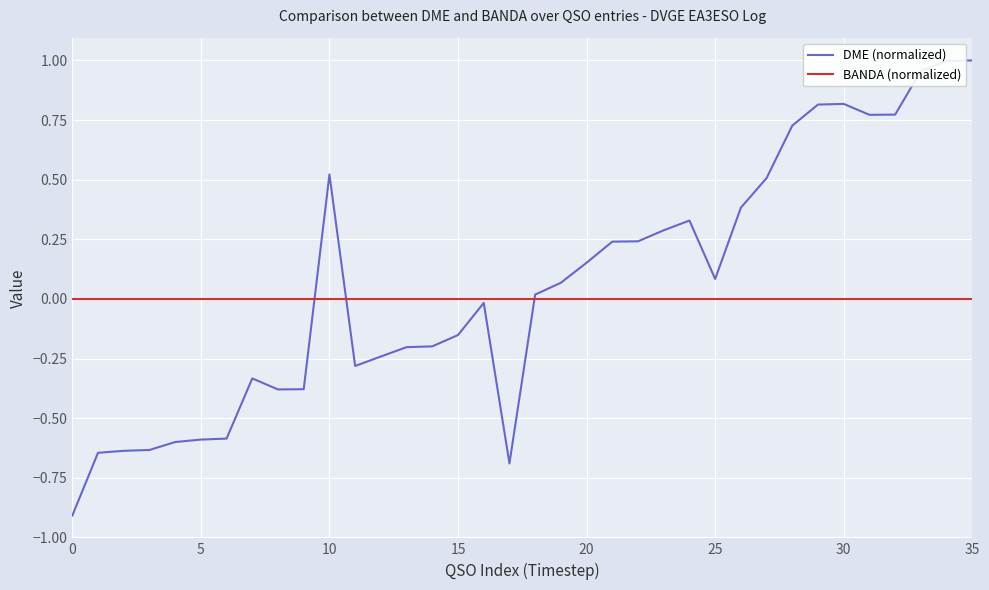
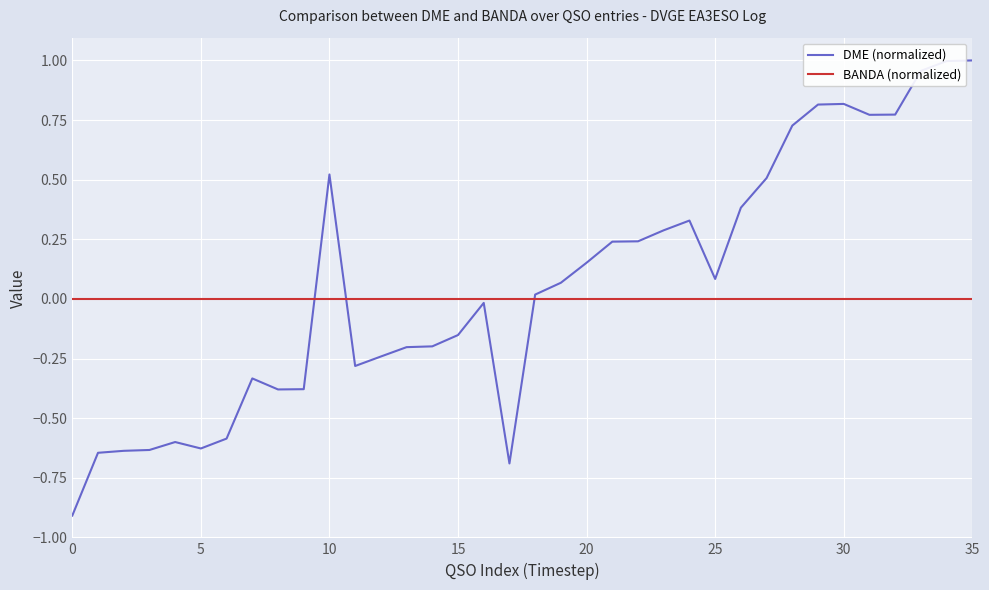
  {
    "DME (normalized)": {
      "0": -0.91,
-     "5": -0.59,
+     "5": -0.63,
      "10": 0.52,
      "15": -0.15,
      "20": 0.15,
      "25": 0.08,
      "30": 0.82,
      "35": 1.00
    },
    "BANDA (normalized)": {
      "0": 0.00,
      "5": 0.00,
      "10": 0.00,
      "15": 0.00,
      "20": 0.00,
      "25": 0.00,
      "30": 0.00,
      "35": 0.00
    }
  }
